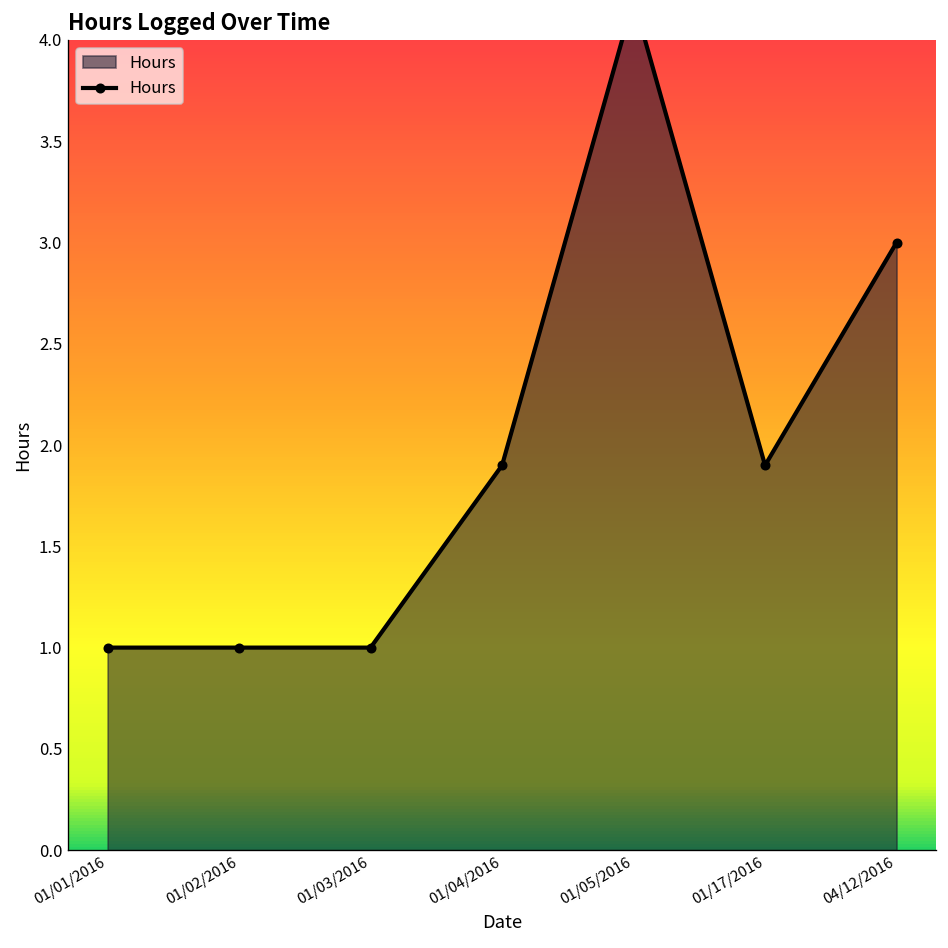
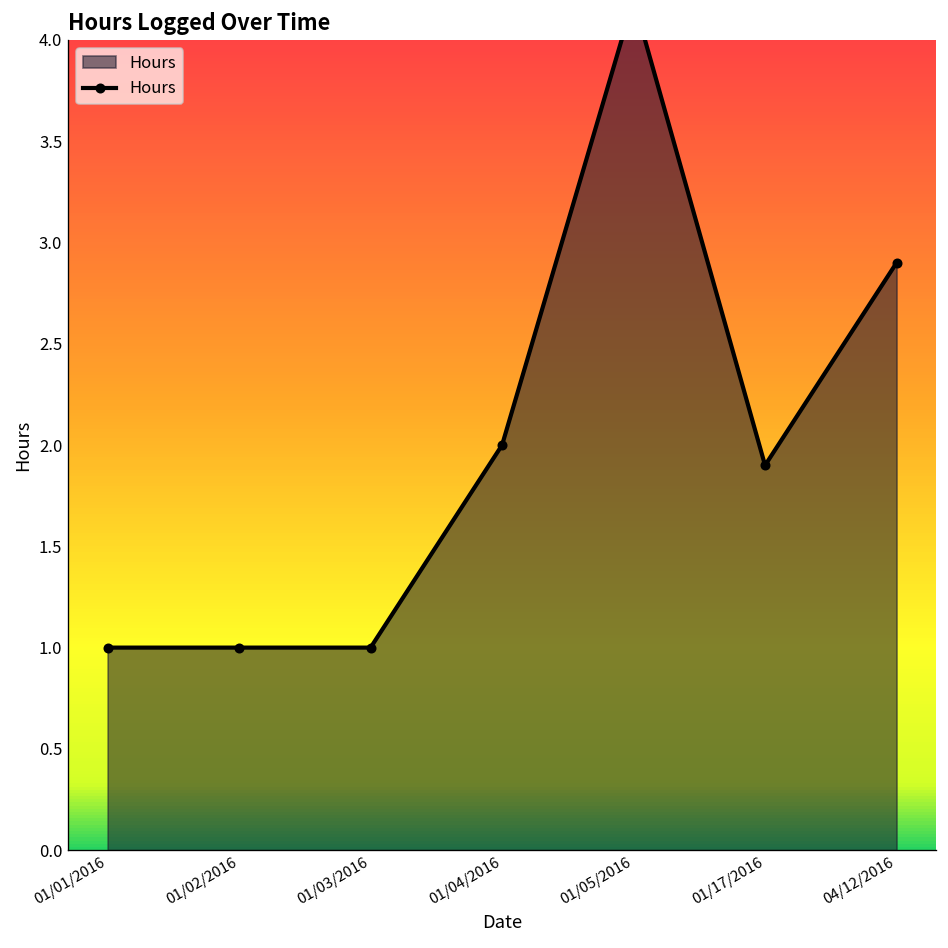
  {
    "01/01/2016": 1.0,
    "01/02/2016": 1.0,
    "01/03/2016": 1.0,
-   "01/04/2016": 1.9,
+   "01/04/2016": 2.0,
    "01/17/2016": 1.9,
-   "04/12/2016": 3.0
+   "04/12/2016": 2.9
  }
